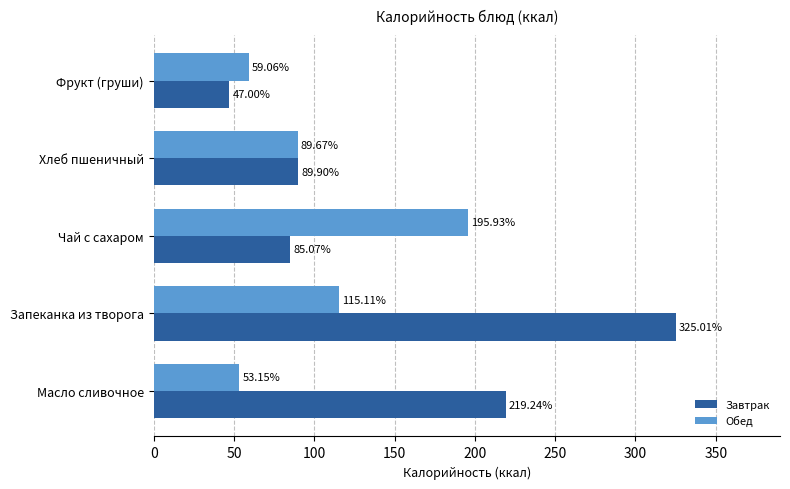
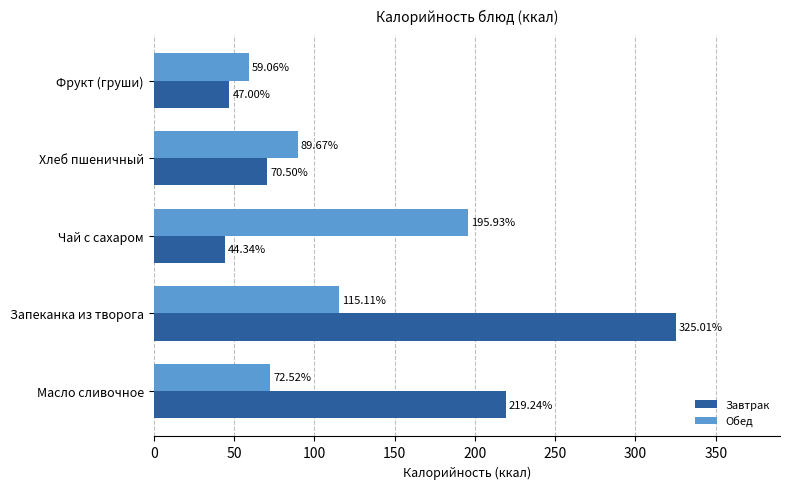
  {
    "Завтрак": {
      "Фрукт (груши)": "47.00%",
-     "Хлеб пшеничный": "89.90%",
-     "Чай с сахаром": "85.07%",
+     "Хлеб пшеничный": "70.50%",
+     "Чай с сахаром": "44.34%",
      "Запеканка из творога": "325.01%",
      "Масло сливочное": "219.24%"
    },
    "Обед": {
      "Фрукт (груши)": "59.06%",
      "Хлеб пшеничный": "89.67%",
      "Чай с сахаром": "195.93%",
      "Запеканка из творога": "115.11%",
-     "Масло сливочное": "53.15%"
+     "Масло сливочное": "72.52%"
    }
  }
